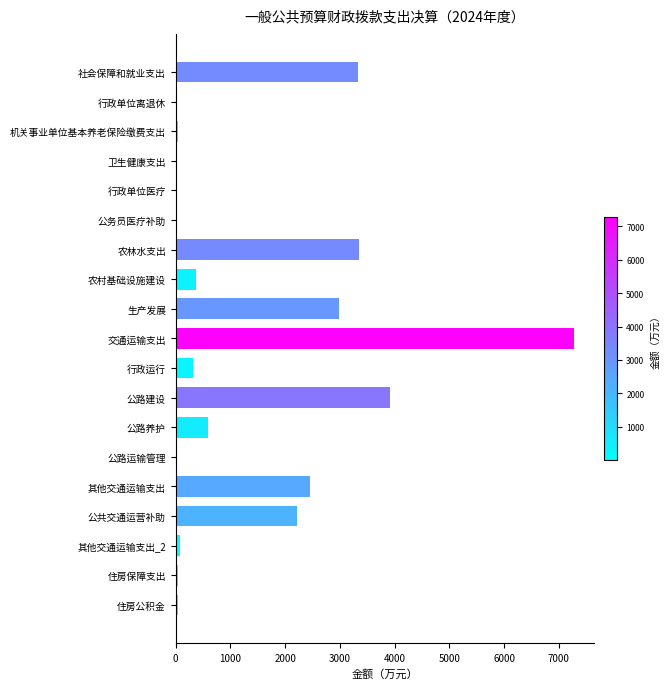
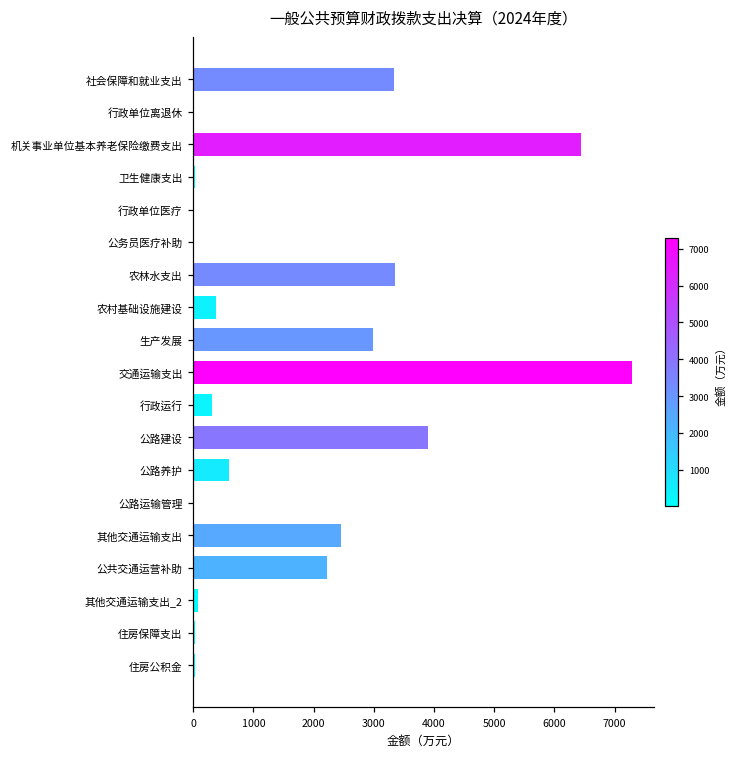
  {
    "社会保障和就业支出": 3300,
-   "机关事业单位基本养老保险缴费支出": 0,
+   "机关事业单位基本养老保险缴费支出": 6400,
    "农林水支出": 3400,
    "农村基础设施建设": 400,
    "生产发展": 3000,
    "交通运输支出": 7300,
    "行政运行": 300,
    "公路建设": 3900,
    "公路养护": 600,
    "其他交通运输支出": 2500,
    "公共交通运营补助": 2200,
    "其他交通运输支出_2": 100
  }
